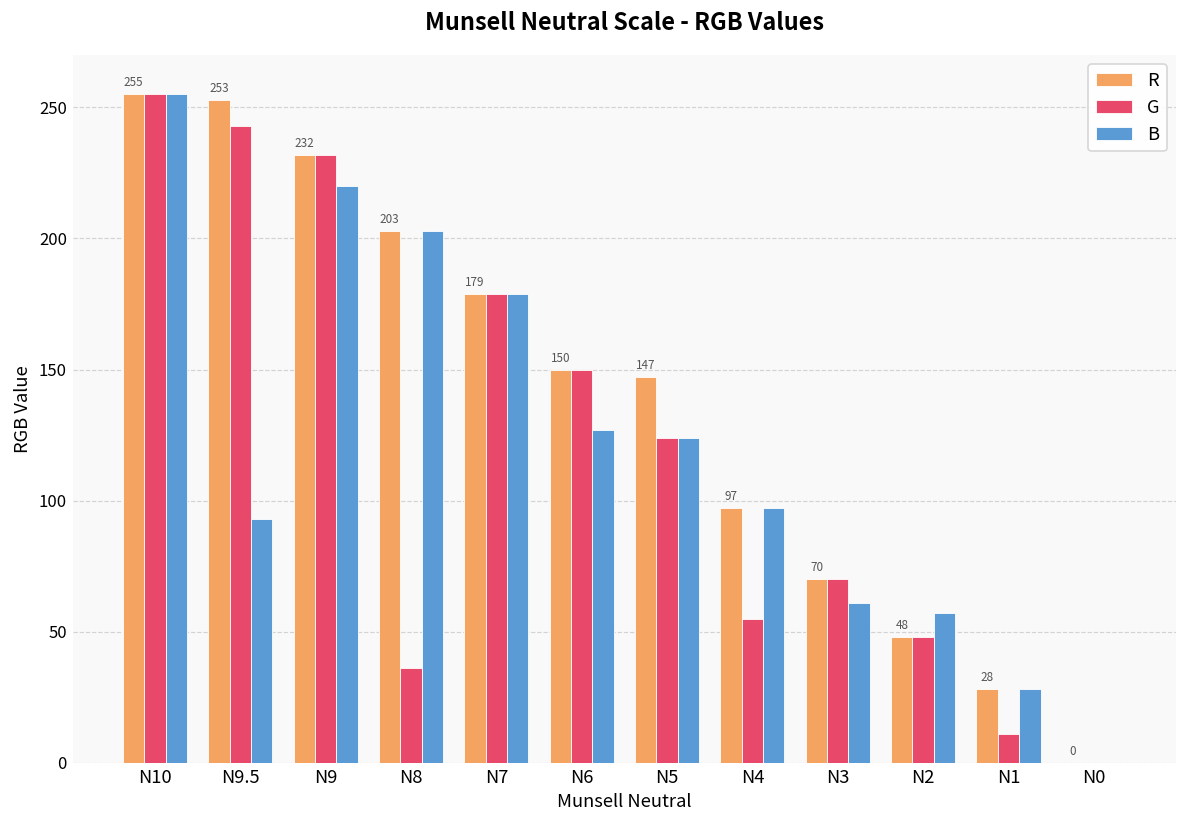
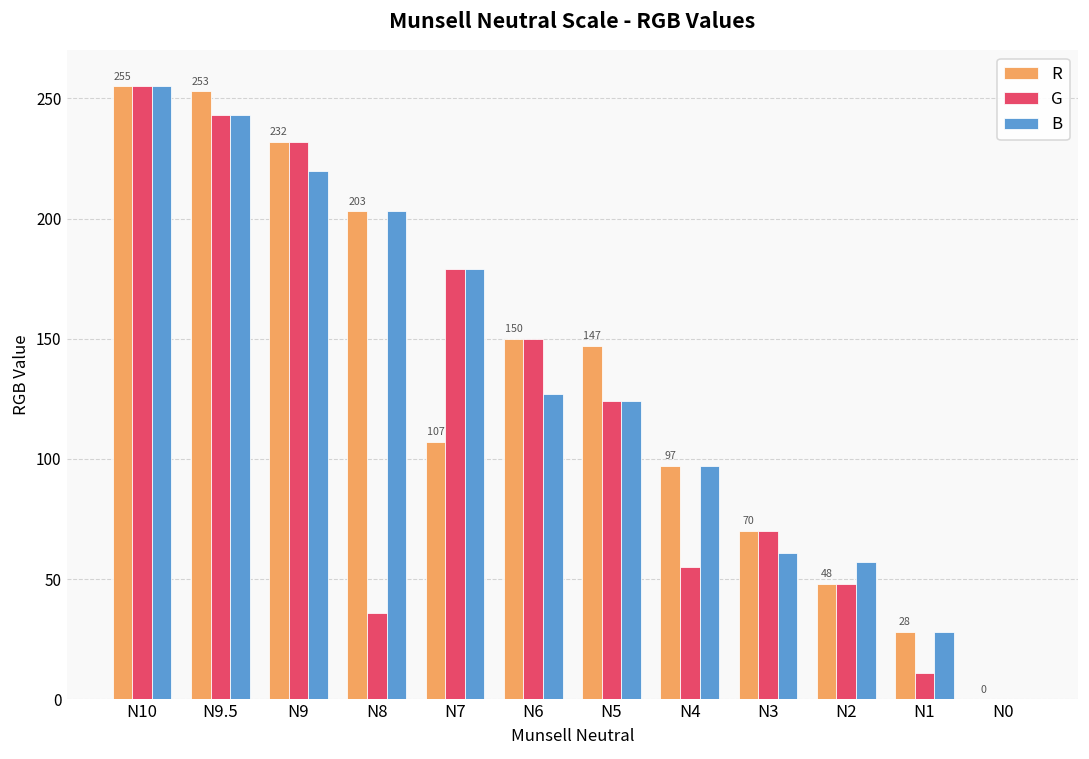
  {
    "R": {
      "N10": 255,
      "N9.5": 253,
      "N9": 232,
      "N8": 203,
-     "N7": 179,
+     "N7": 107,
      "N6": 150,
      "N5": 147,
      "N4": 97,
      "N3": 70,
      "N2": 48,
      "N1": 28,
      "N0": 0
    },
    "G": {
      "N9.5": 243,
      "N8": 36,
      "N5": 124,
      "N4": 55,
      "N1": 11
    },
    "B": {
-     "N9.5": 93,
+     "N9.5": 243,
      "N9": 220,
      "N6": 127,
      "N5": 124,
      "N3": 61,
      "N2": 57
    }
  }
